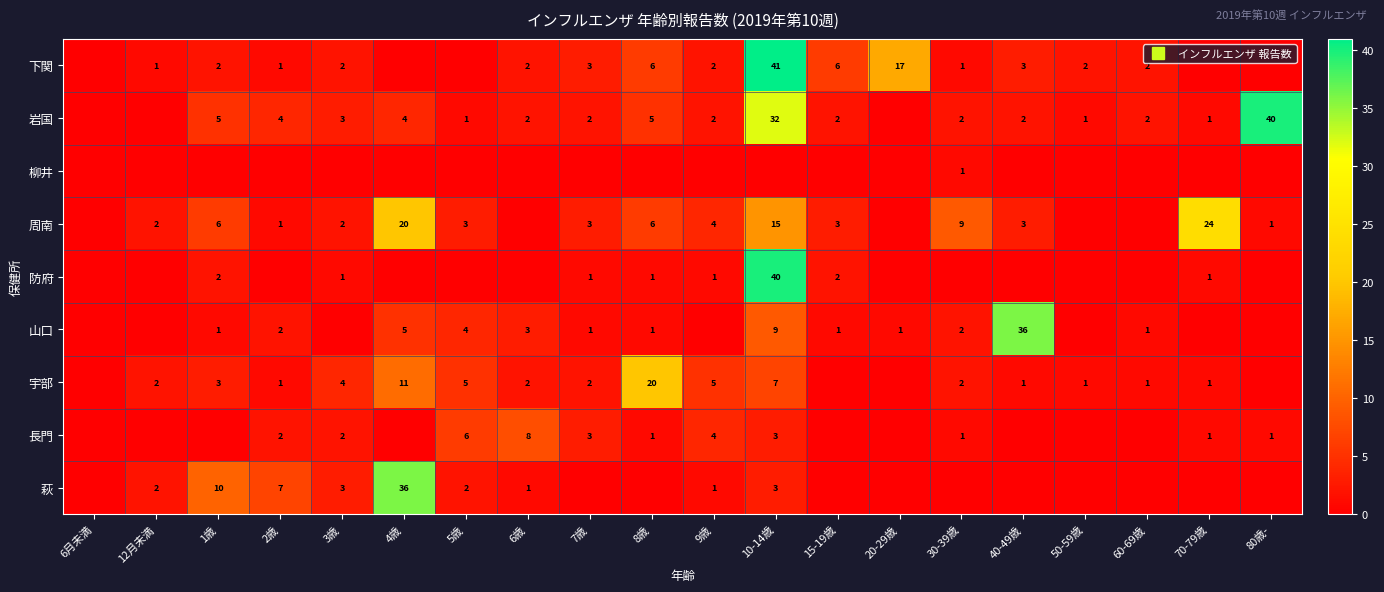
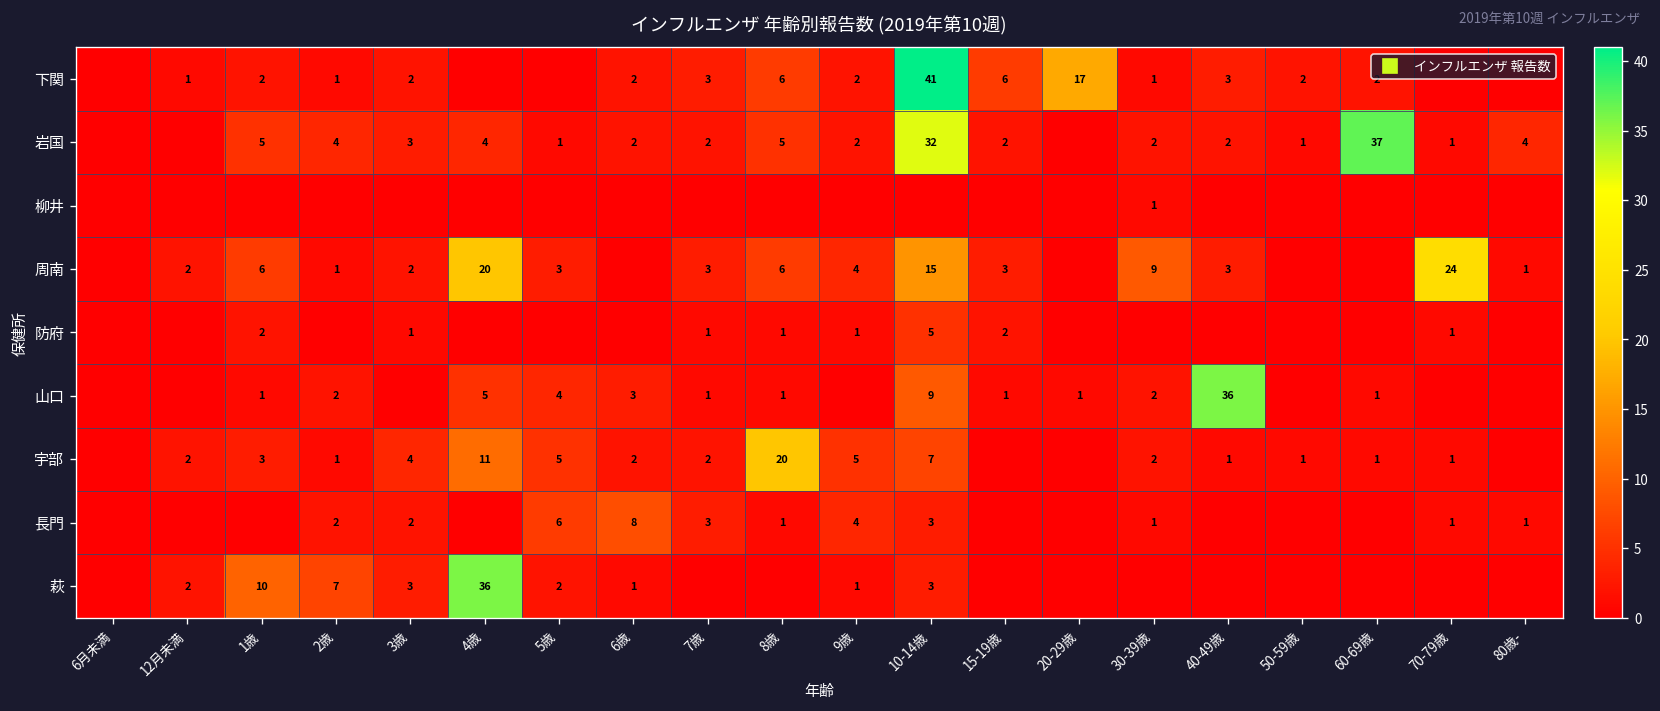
  {
    "下関": {
      "12月未満": 1,
      "1歳": 2,
      "2歳": 1,
      "3歳": 2,
      "6歳": 2,
      "7歳": 3,
      "8歳": 6,
      "9歳": 2,
      "10-14歳": 41,
      "15-19歳": 6,
      "20-29歳": 17,
      "30-39歳": 1,
      "40-49歳": 3,
      "50-59歳": 2
    },
    "岩国": {
      "1歳": 5,
      "2歳": 4,
      "3歳": 3,
      "4歳": 4,
      "5歳": 1,
      "6歳": 2,
      "7歳": 2,
      "8歳": 5,
      "9歳": 2,
      "10-14歳": 32,
      "15-19歳": 2,
      "30-39歳": 2,
      "40-49歳": 2,
      "50-59歳": 1,
-     "60-69歳": 2,
+     "60-69歳": 37,
      "70-79歳": 1,
-     "80歳-": 40
+     "80歳-": 4
    },
    "柳井": {
      "30-39歳": 1
    },
    "周南": {
      "12月未満": 2,
      "1歳": 6,
      "2歳": 1,
      "3歳": 2,
      "4歳": 20,
      "5歳": 3,
      "7歳": 3,
      "8歳": 6,
      "9歳": 4,
      "10-14歳": 15,
      "15-19歳": 3,
      "30-39歳": 9,
      "40-49歳": 3,
      "70-79歳": 24,
      "80歳-": 1
    },
    "防府": {
      "1歳": 2,
      "3歳": 1,
      "7歳": 1,
      "8歳": 1,
      "9歳": 1,
-     "10-14歳": 40,
+     "10-14歳": 5,
      "15-19歳": 2,
      "70-79歳": 1
    },
    "山口": {
      "1歳": 1,
      "2歳": 2,
      "4歳": 5,
      "5歳": 4,
      "6歳": 3,
      "7歳": 1,
      "8歳": 1,
      "10-14歳": 9,
      "15-19歳": 1,
      "20-29歳": 1,
      "30-39歳": 2,
      "40-49歳": 36,
      "60-69歳": 1
    },
    "宇部": {
      "12月未満": 2,
      "1歳": 3,
      "2歳": 1,
      "3歳": 4,
      "4歳": 11,
      "5歳": 5,
      "6歳": 2,
      "7歳": 2,
      "8歳": 20,
      "9歳": 5,
      "10-14歳": 7,
      "30-39歳": 2,
      "40-49歳": 1,
      "50-59歳": 1,
      "60-69歳": 1,
      "70-79歳": 1
    },
    "長門": {
      "2歳": 2,
      "3歳": 2,
      "5歳": 6,
      "6歳": 8,
      "7歳": 3,
      "8歳": 1,
      "9歳": 4,
      "10-14歳": 3,
      "30-39歳": 1,
      "70-79歳": 1,
      "80歳-": 1
    },
    "萩": {
      "12月未満": 2,
      "1歳": 10,
      "2歳": 7,
      "3歳": 3,
      "4歳": 36,
      "5歳": 2,
      "6歳": 1,
      "9歳": 1,
      "10-14歳": 3
    }
  }
